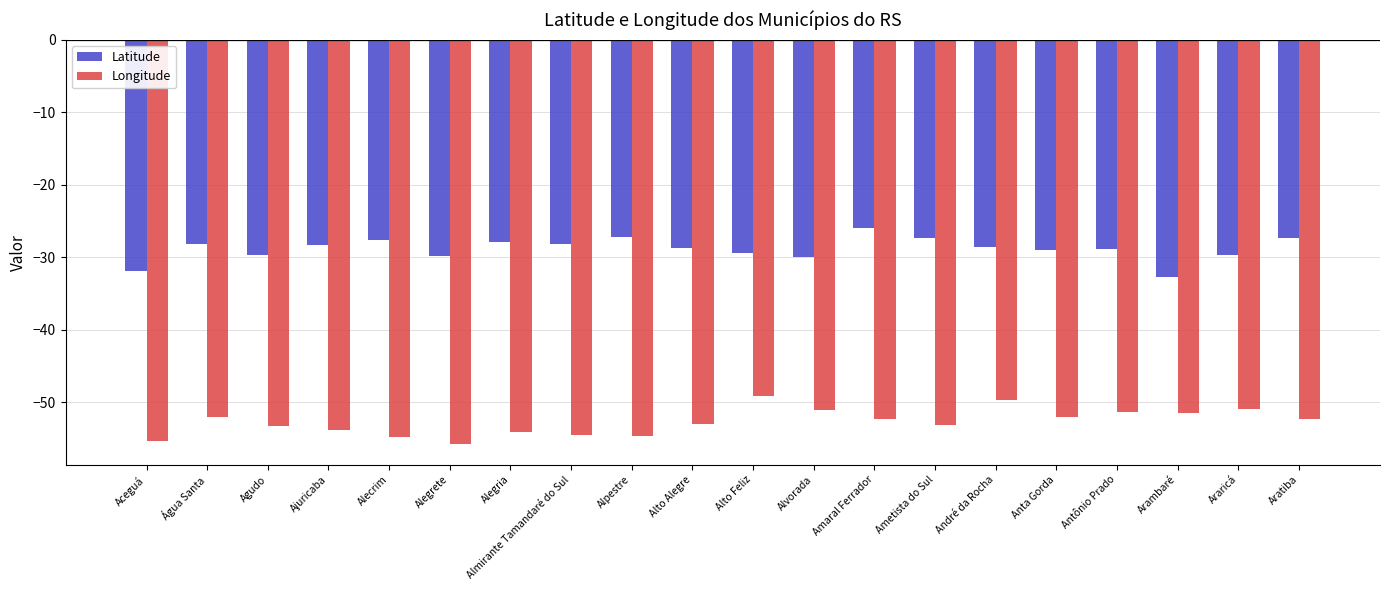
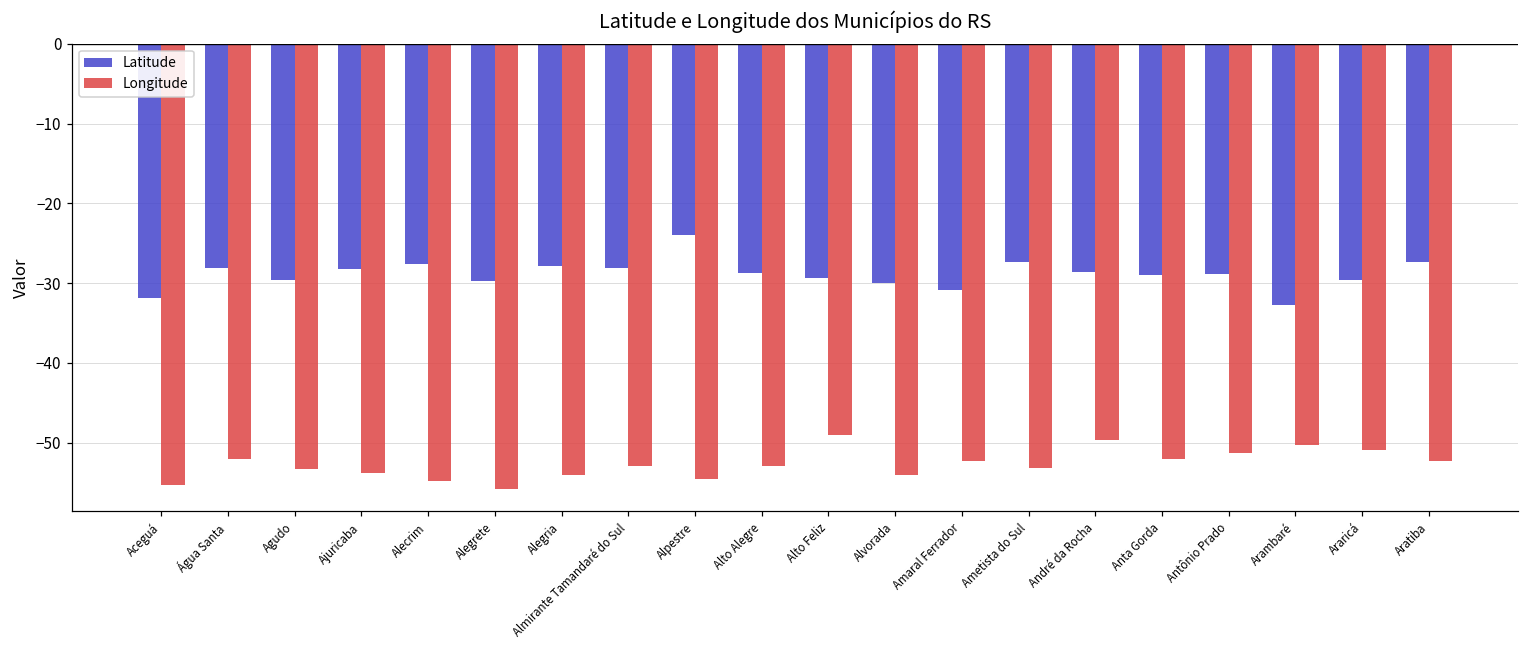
  {
    "Latitude": {
      "Aceguá": -32,
      "Água Santa": -28,
      "Agudo": -30,
      "Ajuricaba": -28,
      "Alecrim": -28,
      "Alegrete": -30,
      "Alegria": -28,
      "Almirante Tamandaré do Sul": -28,
-     "Alpestre": -27,
+     "Alpestre": -24,
      "Alto Alegre": -29,
      "Alto Feliz": -29,
      "Alvorada": -30,
-     "Amaral Ferrador": -26,
+     "Amaral Ferrador": -31,
      "Ametista do Sul": -27,
      "André da Rocha": -29,
      "Anta Gorda": -29,
      "Antônio Prado": -29,
      "Arambaré": -33,
      "Araricá": -30,
      "Aratiba": -27
    },
    "Longitude": {
      "Aceguá": -55,
      "Água Santa": -52,
      "Agudo": -53,
      "Ajuricaba": -54,
      "Alecrim": -55,
      "Alegrete": -56,
      "Alegria": -54,
-     "Almirante Tamandaré do Sul": -54,
+     "Almirante Tamandaré do Sul": -53,
      "Alpestre": -55,
      "Alto Alegre": -53,
      "Alto Feliz": -49,
-     "Alvorada": -51,
+     "Alvorada": -54,
      "Amaral Ferrador": -52,
      "Ametista do Sul": -53,
      "André da Rocha": -50,
      "Anta Gorda": -52,
      "Antônio Prado": -51,
-     "Arambaré": -52,
+     "Arambaré": -50,
      "Araricá": -51,
      "Aratiba": -52
    }
  }
